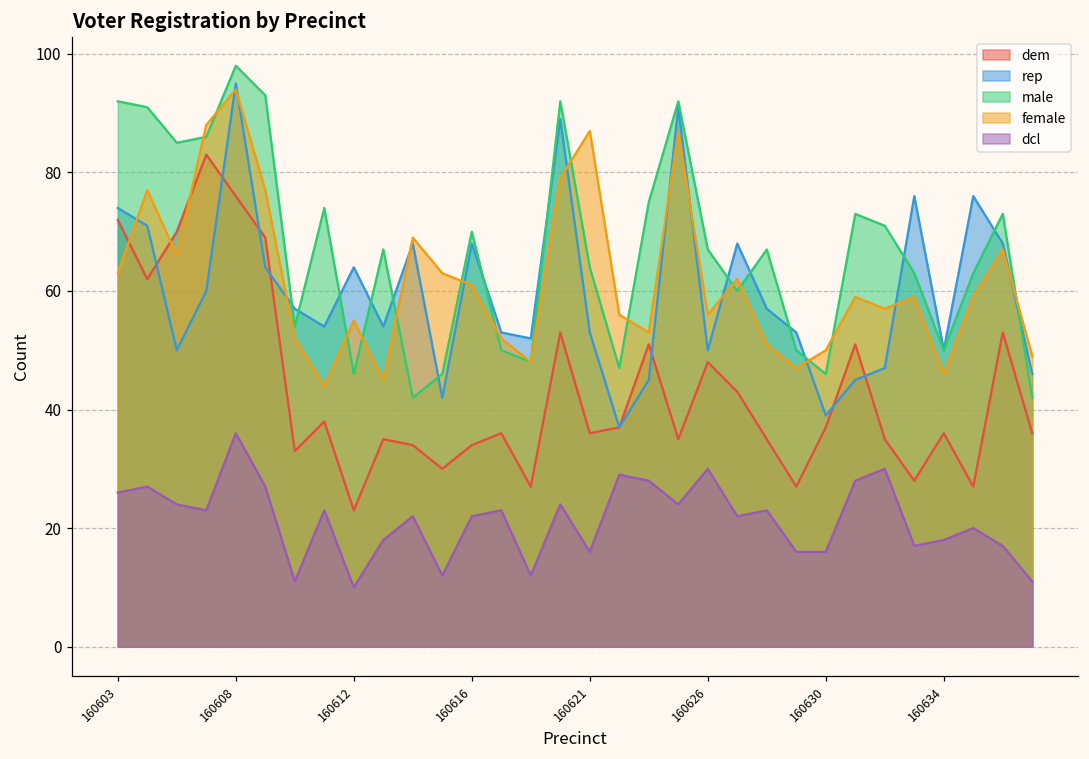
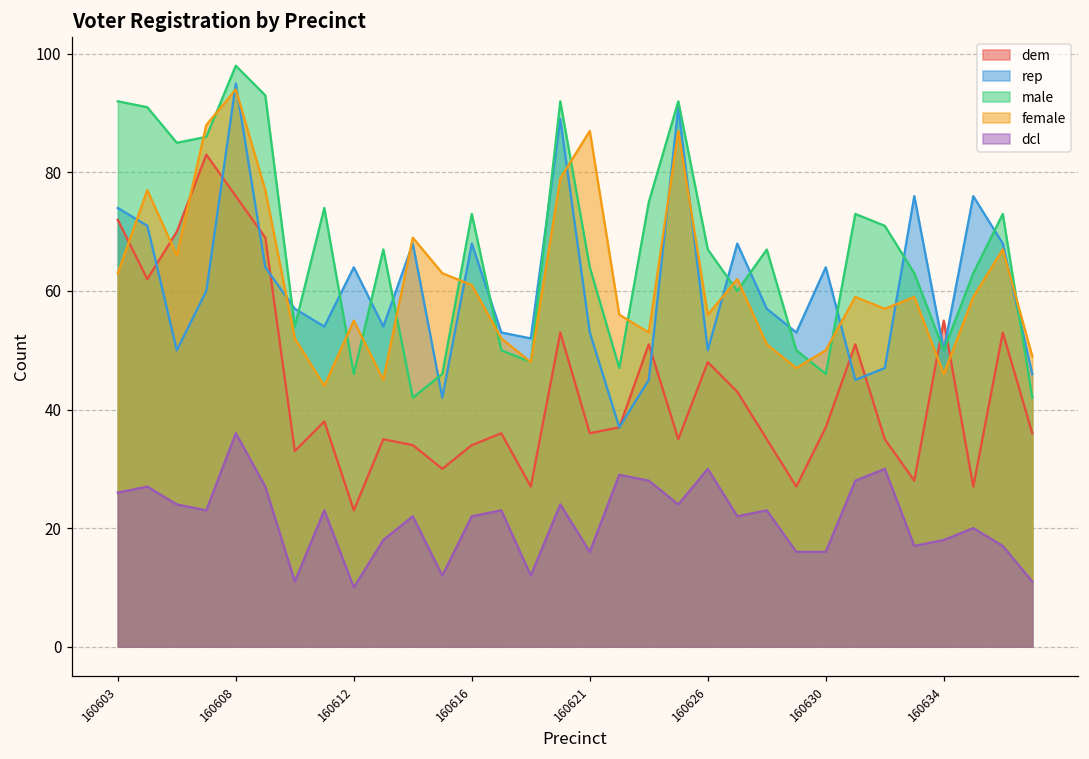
  {
    "dem": {
      "160603": 72,
      "160608": 76,
      "160612": 23,
      "160616": 34,
      "160621": 36,
      "160626": 48,
      "160630": 37,
-     "160634": 36
+     "160634": 55
    },
    "rep": {
      "160603": 74,
      "160608": 95,
      "160612": 64,
      "160616": 68,
      "160621": 53,
      "160626": 50,
-     "160630": 39
+     "160630": 64
    },
    "male": {
      "160603": 92,
      "160608": 98,
      "160612": 46,
-     "160616": 70,
+     "160616": 73,
      "160621": 64,
      "160626": 67,
      "160630": 46
    },
    "female": {
      "160603": 63,
      "160608": 94,
      "160612": 55,
      "160616": 61,
      "160621": 87,
      "160626": 56,
      "160630": 50,
      "160634": 46
    },
    "dcl": {
      "160603": 26,
      "160608": 36,
      "160612": 10,
      "160616": 22,
      "160621": 16,
      "160626": 30,
      "160630": 16,
      "160634": 18
    }
  }
